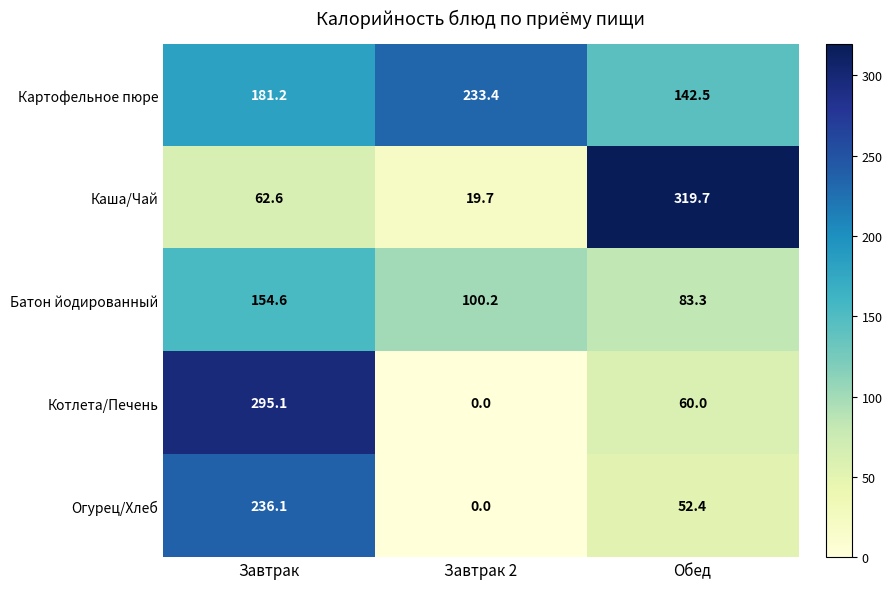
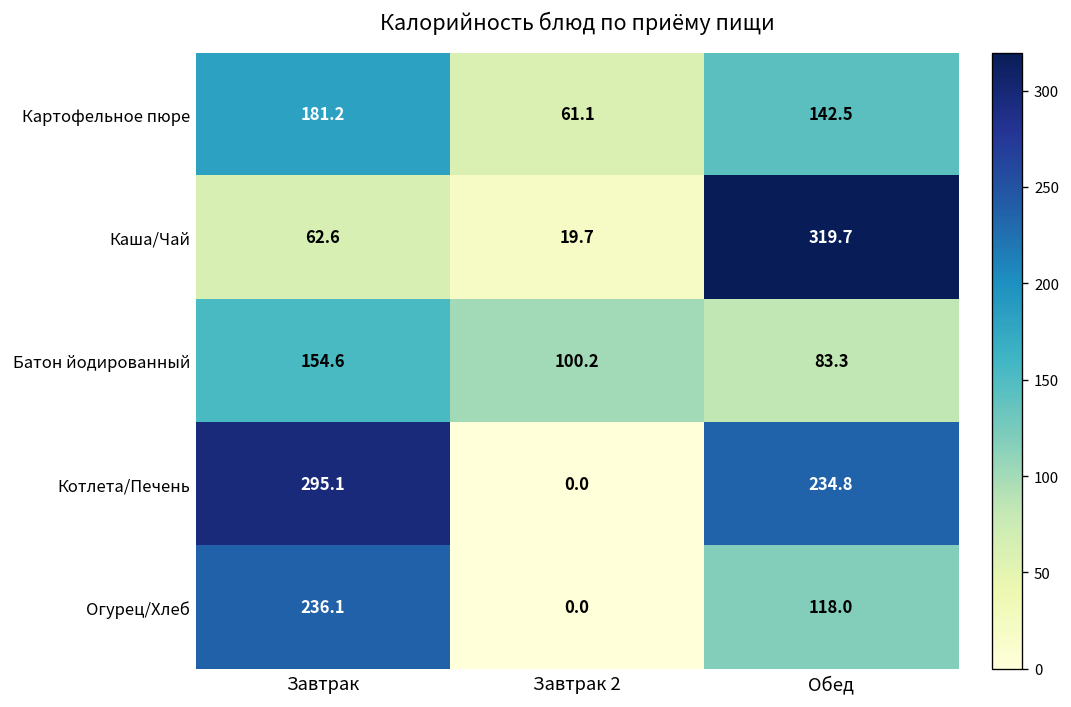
  {
    "Картофельное пюре": {
      "Завтрак": 181.2,
-     "Завтрак 2": 233.4,
+     "Завтрак 2": 61.1,
      "Обед": 142.5
    },
    "Каша/Чай": {
      "Завтрак": 62.6,
      "Завтрак 2": 19.7,
      "Обед": 319.7
    },
    "Батон йодированный": {
      "Завтрак": 154.6,
      "Завтрак 2": 100.2,
      "Обед": 83.3
    },
    "Котлета/Печень": {
      "Завтрак": 295.1,
      "Завтрак 2": 0.0,
-     "Обед": 60.0
+     "Обед": 234.8
    },
    "Огурец/Хлеб": {
      "Завтрак": 236.1,
      "Завтрак 2": 0.0,
-     "Обед": 52.4
+     "Обед": 118.0
    }
  }
